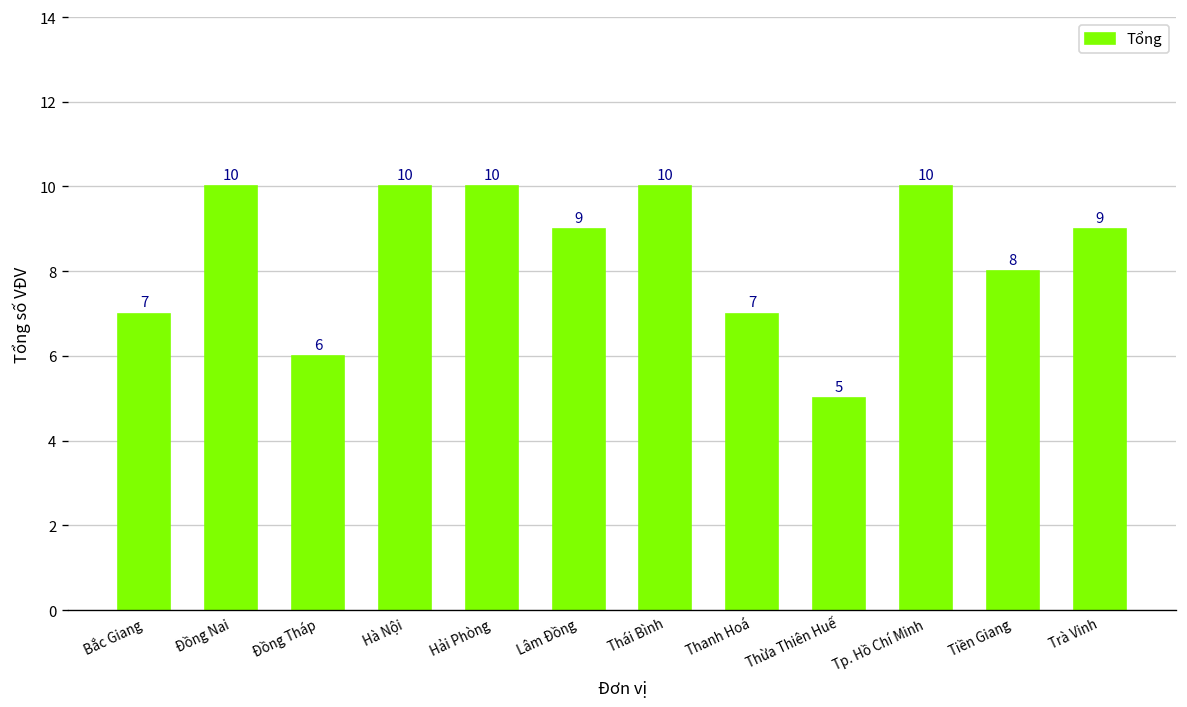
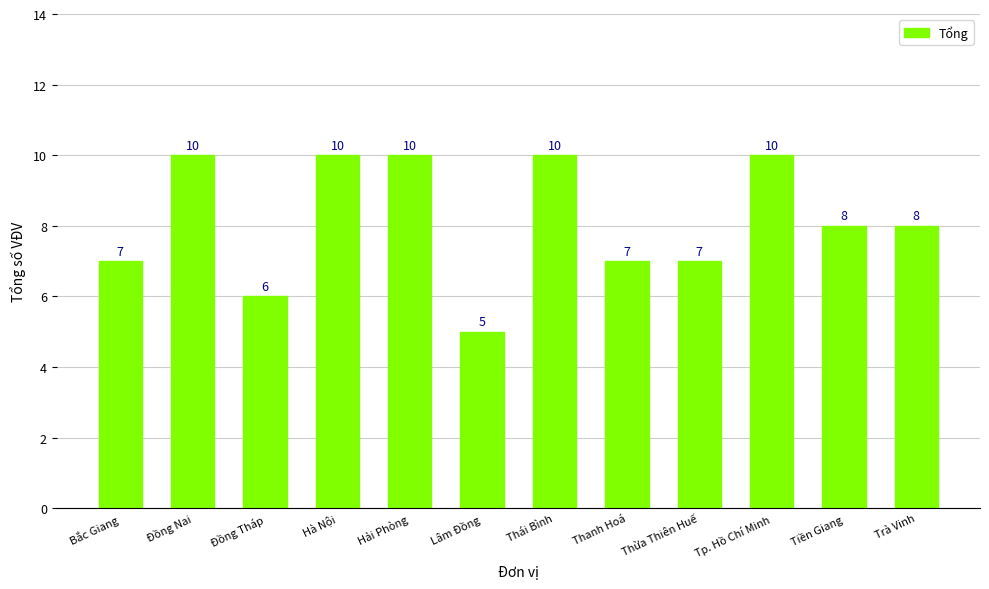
  {
    "Bắc Giang": 7,
    "Đồng Nai": 10,
    "Đồng Tháp": 6,
    "Hà Nội": 10,
    "Hải Phòng": 10,
-   "Lâm Đồng": 9,
+   "Lâm Đồng": 5,
    "Thái Bình": 10,
    "Thanh Hoá": 7,
-   "Thừa Thiên Huế": 5,
+   "Thừa Thiên Huế": 7,
    "Tp. Hồ Chí Minh": 10,
    "Tiền Giang": 8,
-   "Trà Vinh": 9
+   "Trà Vinh": 8
  }
